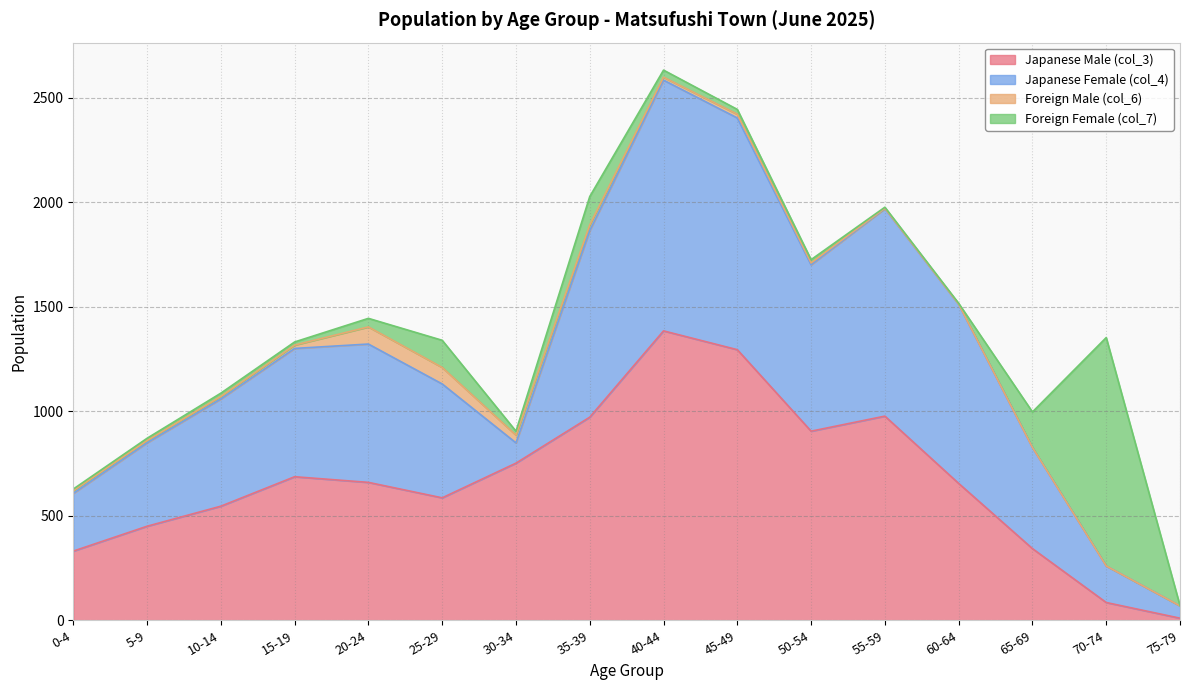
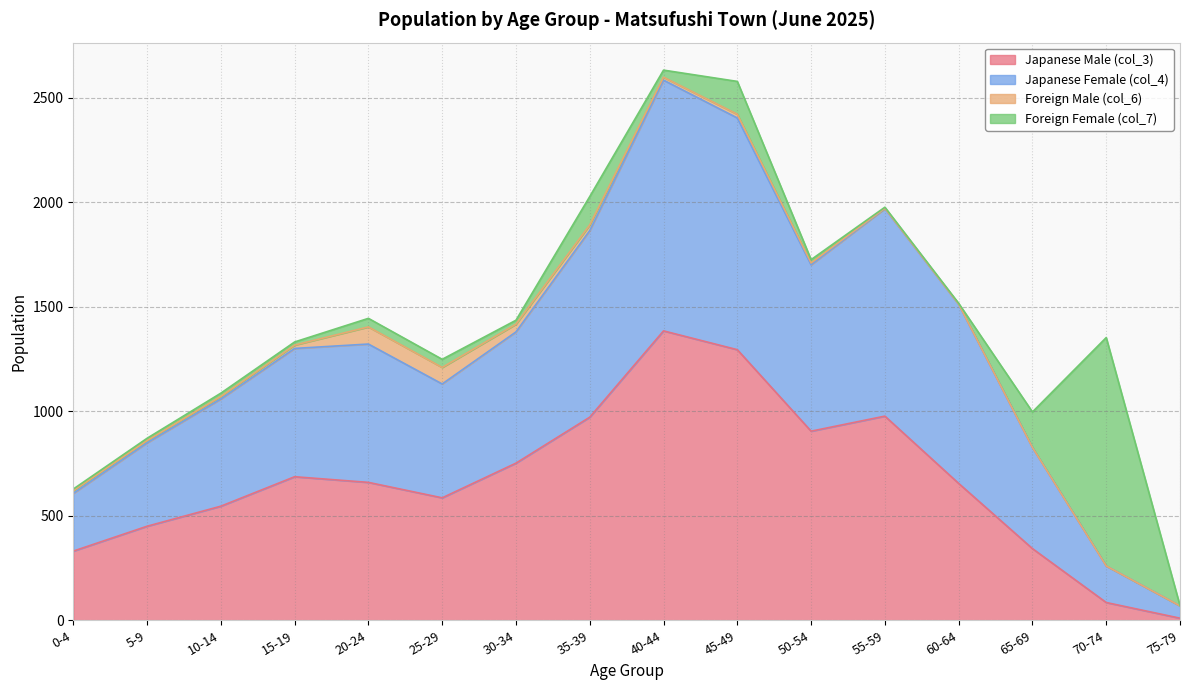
  {
    "Japanese Female (col_4)": {
      "0-4": 280,
      "15-19": 610,
      "20-24": 660,
      "25-29": 550,
-     "30-34": 100,
+     "30-34": 630,
      "35-39": 890,
      "40-44": 1200,
      "45-49": 1110
    },
    "Foreign Female (col_7)": {
      "10-14": 20,
      "15-19": 20,
      "20-24": 40,
-     "25-29": 130,
+     "25-29": 40,
      "30-34": 20,
      "35-39": 140,
      "40-44": 30,
-     "45-49": 20,
+     "45-49": 160,
      "50-54": 20,
      "65-69": 170,
      "70-74": 1090
    }
  }
